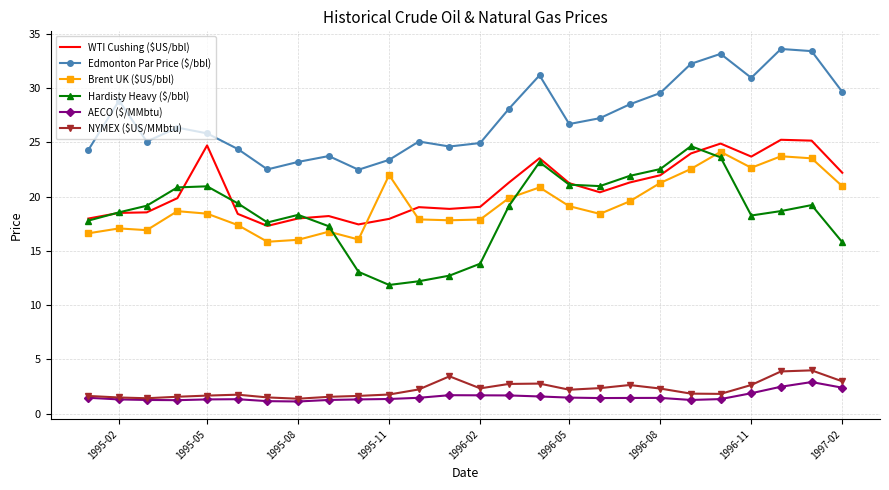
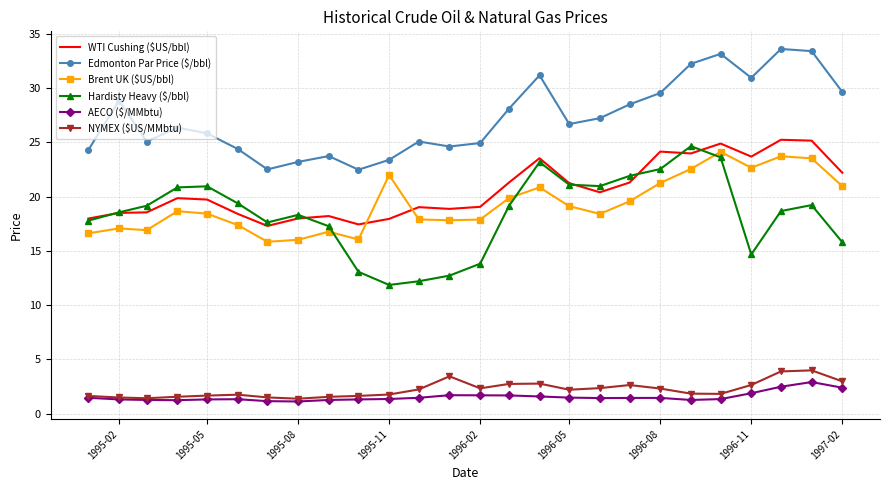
  {
    "WTI Cushing ($US/bbl)": {
-     "1995-05": 24.7,
+     "1995-05": 19.7,
      "1995-08": 18.0,
      "1995-11": 18.0,
      "1996-02": 19.1,
-     "1996-08": 22.0,
+     "1996-08": 24.2,
      "1996-11": 23.7,
      "1997-02": 22.2
    },
    "Edmonton Par Price ($/bbl)": {
      "1995-08": 23.2,
      "1995-11": 23.4,
      "1996-02": 25.0,
      "1996-05": 26.7,
      "1996-08": 29.6,
      "1996-11": 31.0,
      "1997-02": 29.7
    },
    "Brent UK ($US/bbl)": {
      "1995-02": 17.1,
      "1995-05": 18.4,
      "1995-08": 16.0,
      "1995-11": 22.0,
      "1996-02": 17.9,
      "1996-05": 19.1,
      "1996-08": 21.3,
      "1996-11": 22.7,
      "1997-02": 21.0
    },
    "Hardisty Heavy ($/bbl)": {
      "1995-05": 21.0,
      "1995-08": 18.3,
      "1995-11": 11.9,
      "1996-02": 13.8,
      "1996-08": 22.6,
-     "1996-11": 18.3,
+     "1996-11": 14.7,
      "1997-02": 15.8
    },
    "AECO ($/MMbtu)": {
      "1995-05": 1.3,
      "1995-08": 1.1,
      "1995-11": 1.4,
      "1996-02": 1.7,
      "1996-05": 1.5,
      "1996-08": 1.5,
      "1996-11": 1.9,
      "1997-02": 2.4
    },
    "NYMEX ($US/MMbtu)": {
      "1995-05": 1.7,
      "1995-08": 1.4,
      "1995-11": 1.8,
      "1996-02": 2.3,
      "1996-05": 2.2,
      "1996-08": 2.3,
      "1996-11": 2.7,
      "1997-02": 3.0
    }
  }
